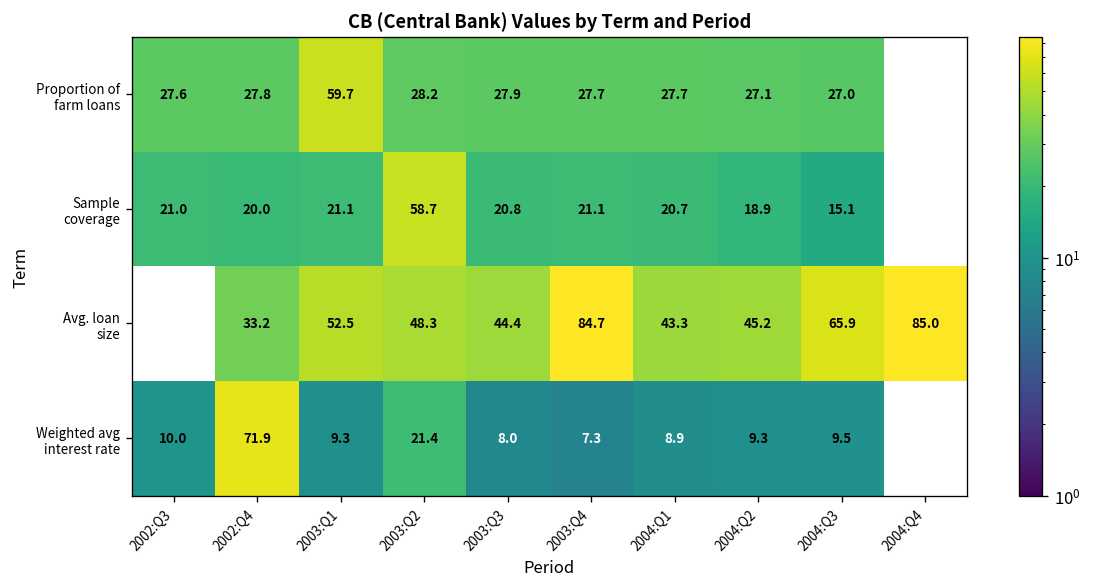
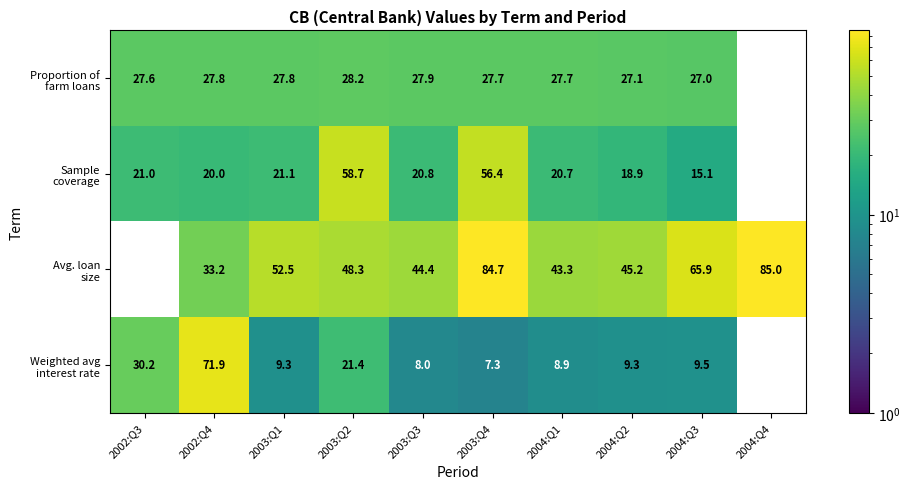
  {
    "Proportion of farm loans": {
      "2002:Q3": 27.6,
      "2002:Q4": 27.8,
-     "2003:Q1": 59.7,
+     "2003:Q1": 27.8,
      "2003:Q2": 28.2,
      "2003:Q3": 27.9,
      "2003:Q4": 27.7,
      "2004:Q1": 27.7,
      "2004:Q2": 27.1,
      "2004:Q3": 27.0
    },
    "Sample coverage": {
      "2002:Q3": 21.0,
      "2002:Q4": 20.0,
      "2003:Q1": 21.1,
      "2003:Q2": 58.7,
      "2003:Q3": 20.8,
-     "2003:Q4": 21.1,
+     "2003:Q4": 56.4,
      "2004:Q1": 20.7,
      "2004:Q2": 18.9,
      "2004:Q3": 15.1
    },
    "Avg. loan size": {
      "2002:Q4": 33.2,
      "2003:Q1": 52.5,
      "2003:Q2": 48.3,
      "2003:Q3": 44.4,
      "2003:Q4": 84.7,
      "2004:Q1": 43.3,
      "2004:Q2": 45.2,
      "2004:Q3": 65.9,
      "2004:Q4": 85.0
    },
    "Weighted avg interest rate": {
-     "2002:Q3": 10.0,
+     "2002:Q3": 30.2,
      "2002:Q4": 71.9,
      "2003:Q1": 9.3,
      "2003:Q2": 21.4,
      "2003:Q3": 8.0,
      "2003:Q4": 7.3,
      "2004:Q1": 8.9,
      "2004:Q2": 9.3,
      "2004:Q3": 9.5
    }
  }
